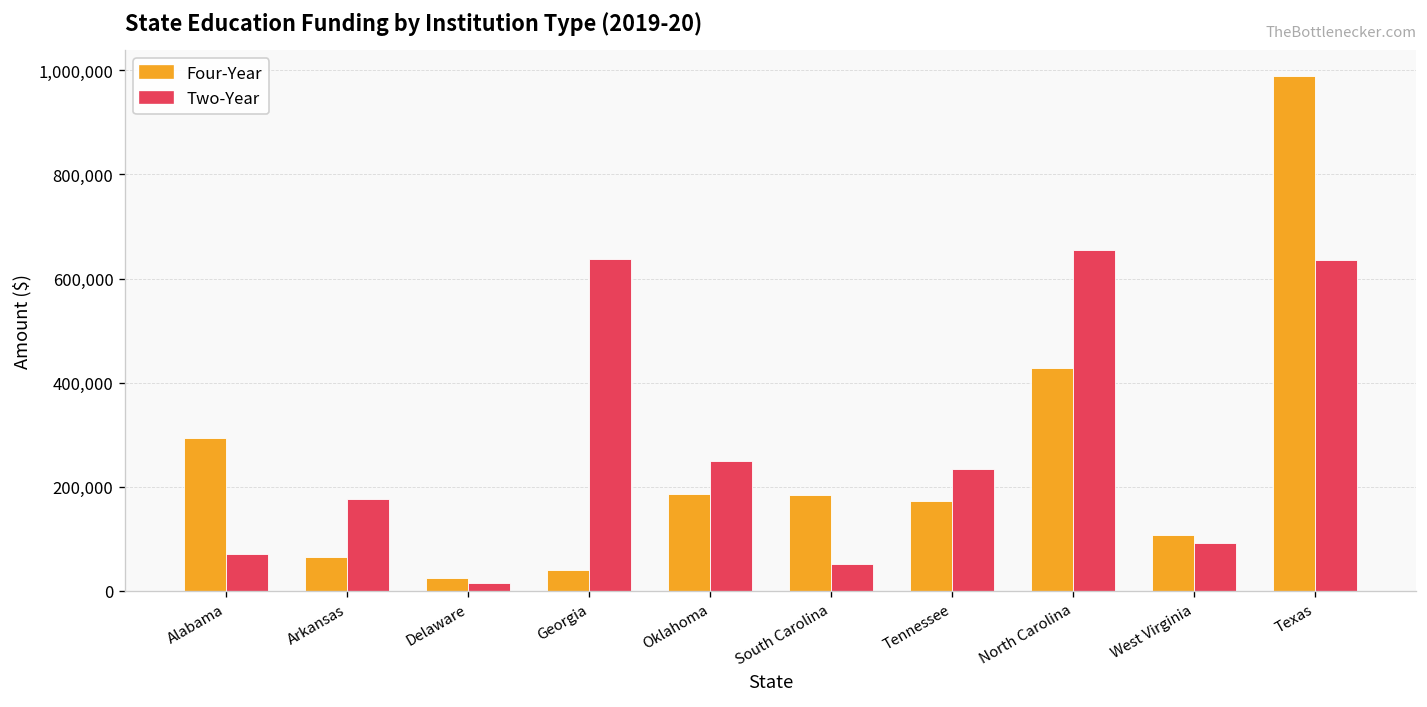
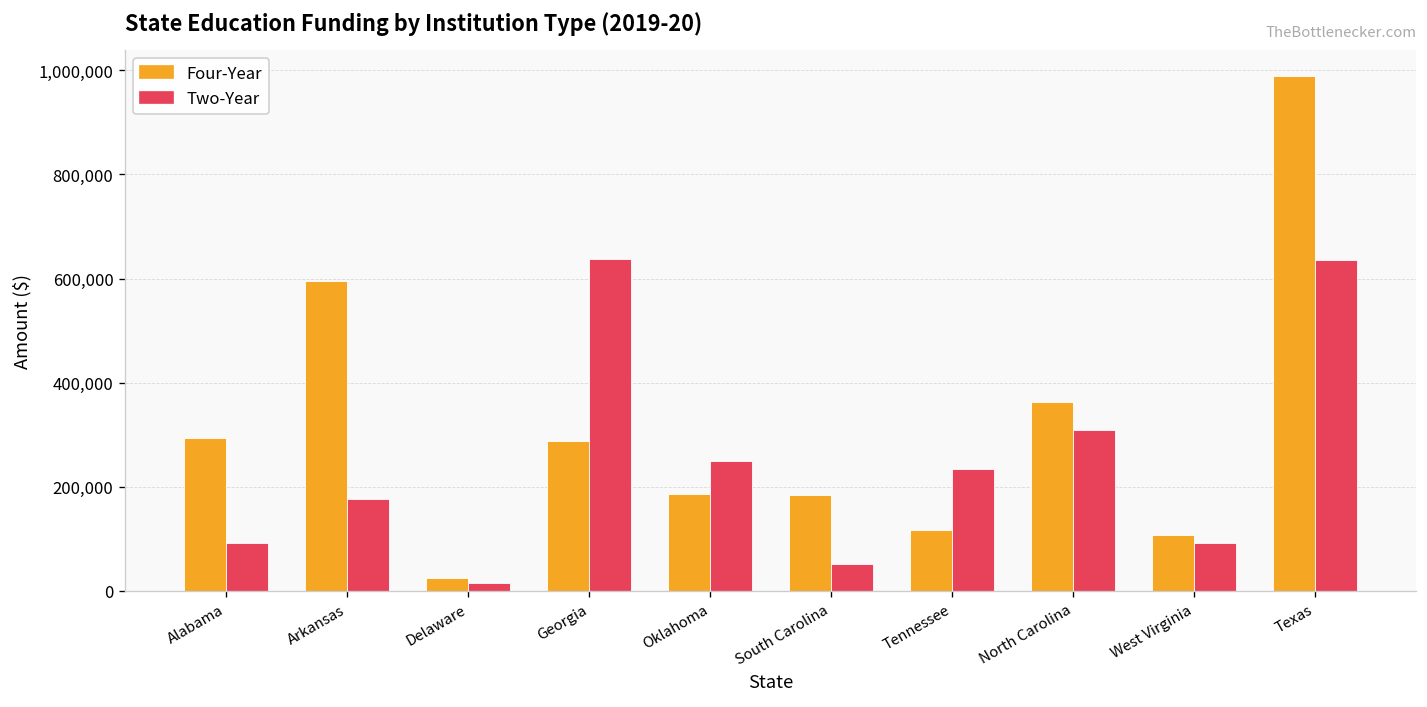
  {
    "Four-Year": {
      "Alabama": "290,000",
-     "Arkansas": "70,000",
+     "Arkansas": "590,000",
      "Delaware": "20,000",
-     "Georgia": "40,000",
+     "Georgia": "290,000",
      "Oklahoma": "190,000",
      "South Carolina": "180,000",
-     "Tennessee": "170,000",
-     "North Carolina": "430,000",
+     "Tennessee": "120,000",
+     "North Carolina": "360,000",
      "West Virginia": "110,000",
      "Texas": "990,000"
    },
    "Two-Year": {
-     "Alabama": "70,000",
+     "Alabama": "90,000",
      "Arkansas": "180,000",
      "Delaware": "20,000",
      "Georgia": "640,000",
      "Oklahoma": "250,000",
      "South Carolina": "50,000",
      "Tennessee": "230,000",
-     "North Carolina": "660,000",
+     "North Carolina": "310,000",
      "West Virginia": "90,000",
      "Texas": "640,000"
    }
  }
